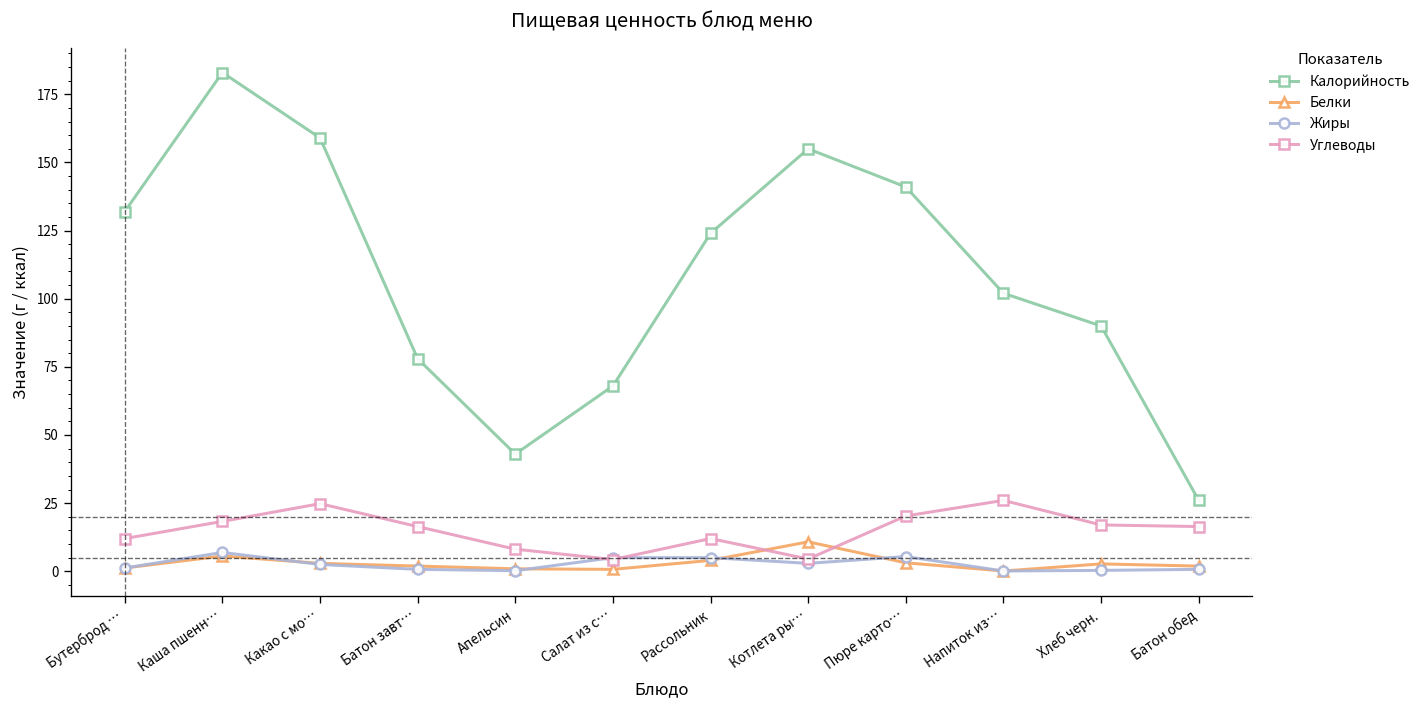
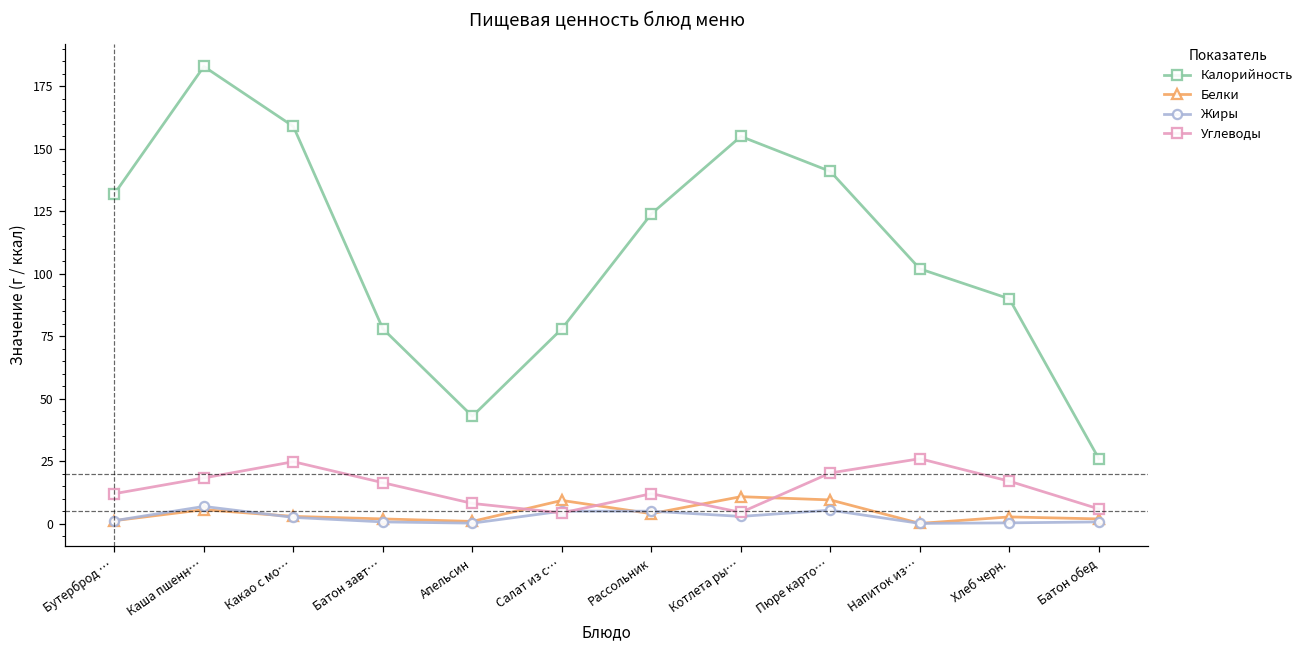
  {
    "Калорийность": {
      "Бутерброд …": 132,
      "Каша пшенн…": 183,
      "Какао с мо…": 159,
      "Батон завт…": 78,
      "Апельсин": 43,
-     "Салат из с…": 68,
+     "Салат из с…": 78,
      "Рассольник": 124,
      "Котлета ры…": 155,
      "Пюре карто…": 141,
      "Напиток из…": 102,
      "Хлеб черн.": 90,
      "Батон обед": 26
    },
    "Белки": {
      "Каша пшенн…": 6,
      "Батон завт…": 2,
-     "Салат из с…": 1,
+     "Салат из с…": 9,
      "Котлета ры…": 11,
-     "Пюре карто…": 3,
+     "Пюре карто…": 10,
      "Хлеб черн.": 3,
      "Батон обед": 2
    },
    "Жиры": {
      "Каша пшенн…": 7,
      "Батон завт…": 1,
      "Котлета ры…": 3,
      "Пюре карто…": 5,
      "Хлеб черн.": 0,
      "Батон обед": 1
    },
    "Углеводы": {
      "Бутерброд …": 12,
      "Каша пшенн…": 18,
      "Какао с мо…": 25,
      "Батон завт…": 16,
      "Апельсин": 8,
      "Рассольник": 12,
      "Котлета ры…": 5,
      "Пюре карто…": 20,
      "Напиток из…": 26,
      "Хлеб черн.": 17,
-     "Батон обед": 16
+     "Батон обед": 6
    }
  }
